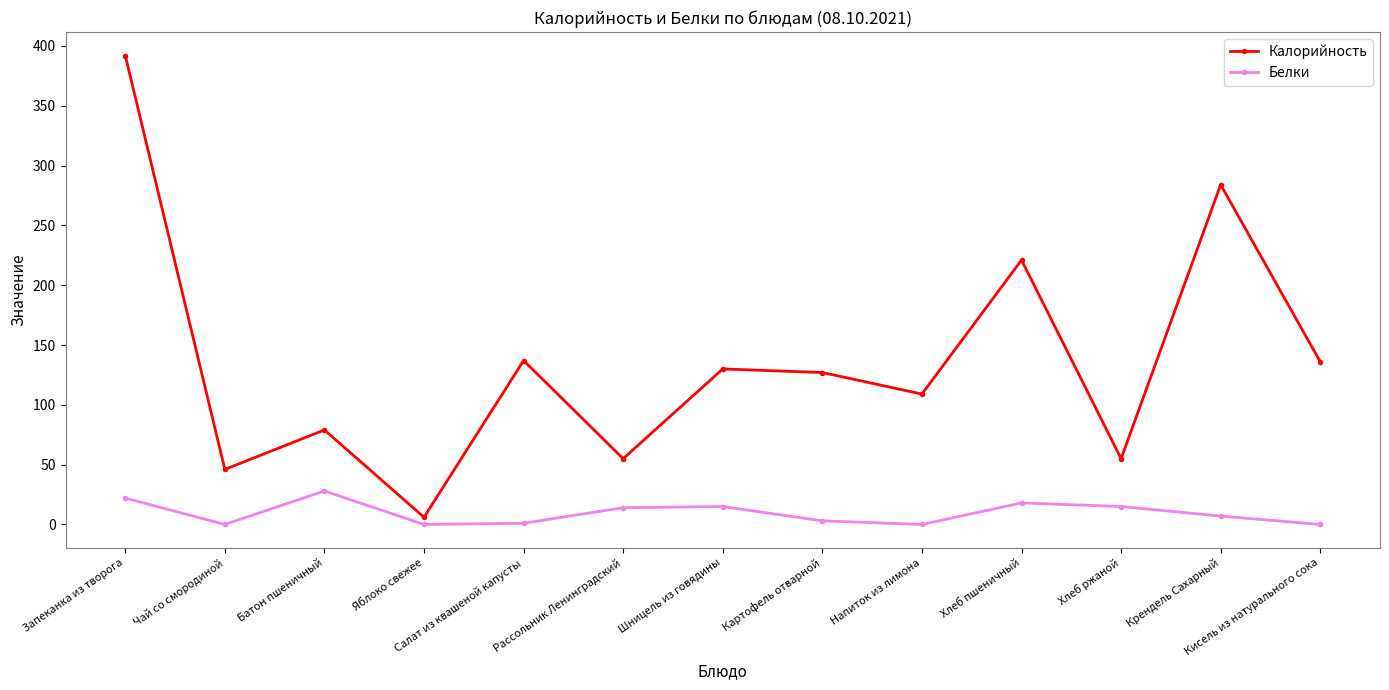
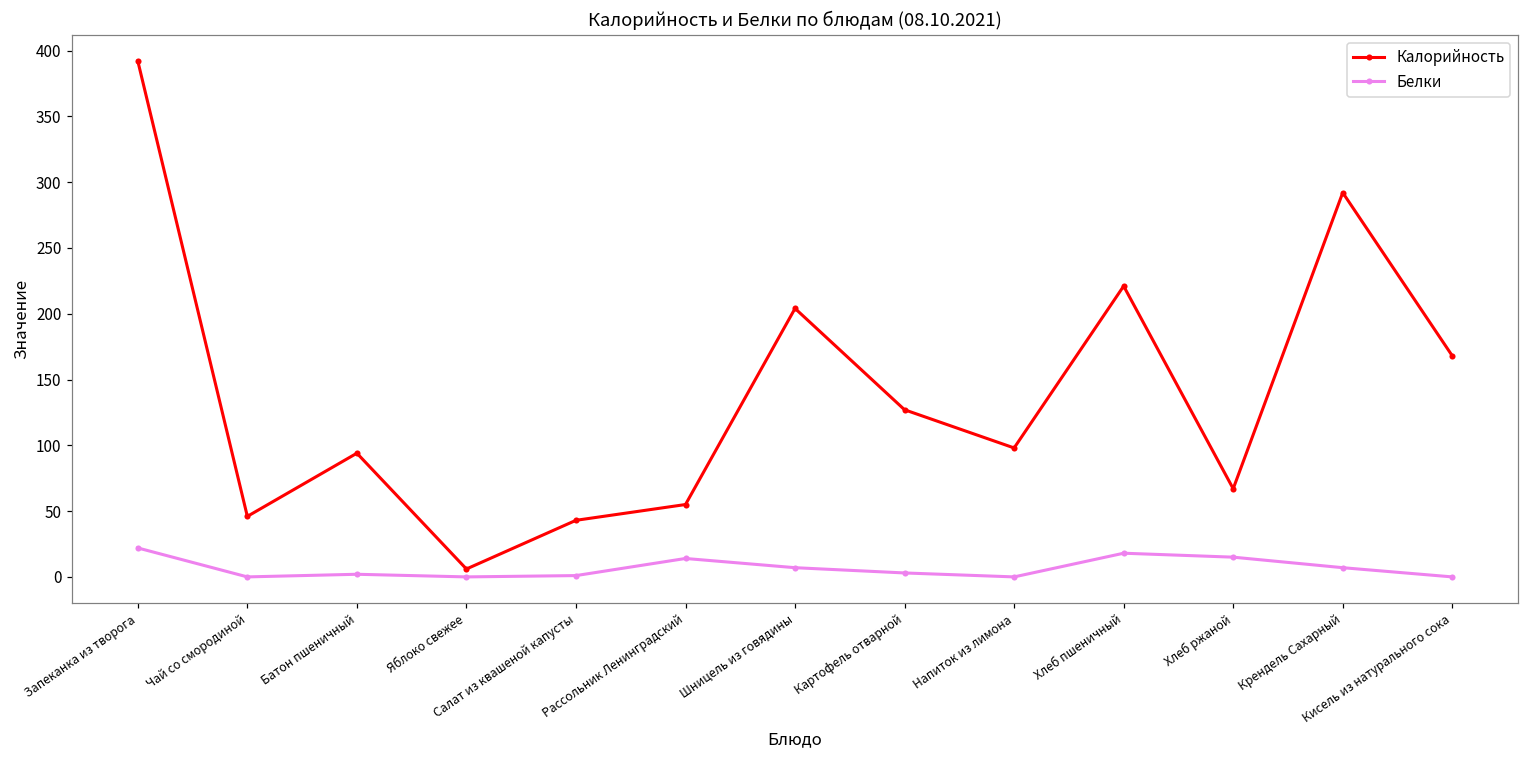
  {
    "Калорийность": {
      "Запеканка из творога": 392,
      "Чай со смородиной": 46,
-     "Батон пшеничный": 79,
+     "Батон пшеничный": 94,
      "Яблоко свежее": 6,
-     "Салат из квашеной капусты": 137,
+     "Салат из квашеной капусты": 43,
      "Рассольник Ленинградский": 55,
-     "Шницель из говядины": 130,
+     "Шницель из говядины": 204,
      "Картофель отварной": 127,
-     "Напиток из лимона": 109,
+     "Напиток из лимона": 98,
      "Хлеб пшеничный": 221,
-     "Хлеб ржаной": 55,
-     "Крендель Сахарный": 284,
-     "Кисель из натурального сока": 136
+     "Хлеб ржаной": 67,
+     "Крендель Сахарный": 292,
+     "Кисель из натурального сока": 168
    },
    "Белки": {
      "Запеканка из творога": 22,
      "Чай со смородиной": 0,
-     "Батон пшеничный": 28,
+     "Батон пшеничный": 2,
      "Яблоко свежее": 0,
      "Салат из квашеной капусты": 1,
      "Рассольник Ленинградский": 14,
-     "Шницель из говядины": 15,
+     "Шницель из говядины": 7,
      "Картофель отварной": 3,
      "Напиток из лимона": 0,
      "Хлеб пшеничный": 18,
      "Хлеб ржаной": 15,
      "Крендель Сахарный": 7,
      "Кисель из натурального сока": 0
    }
  }
